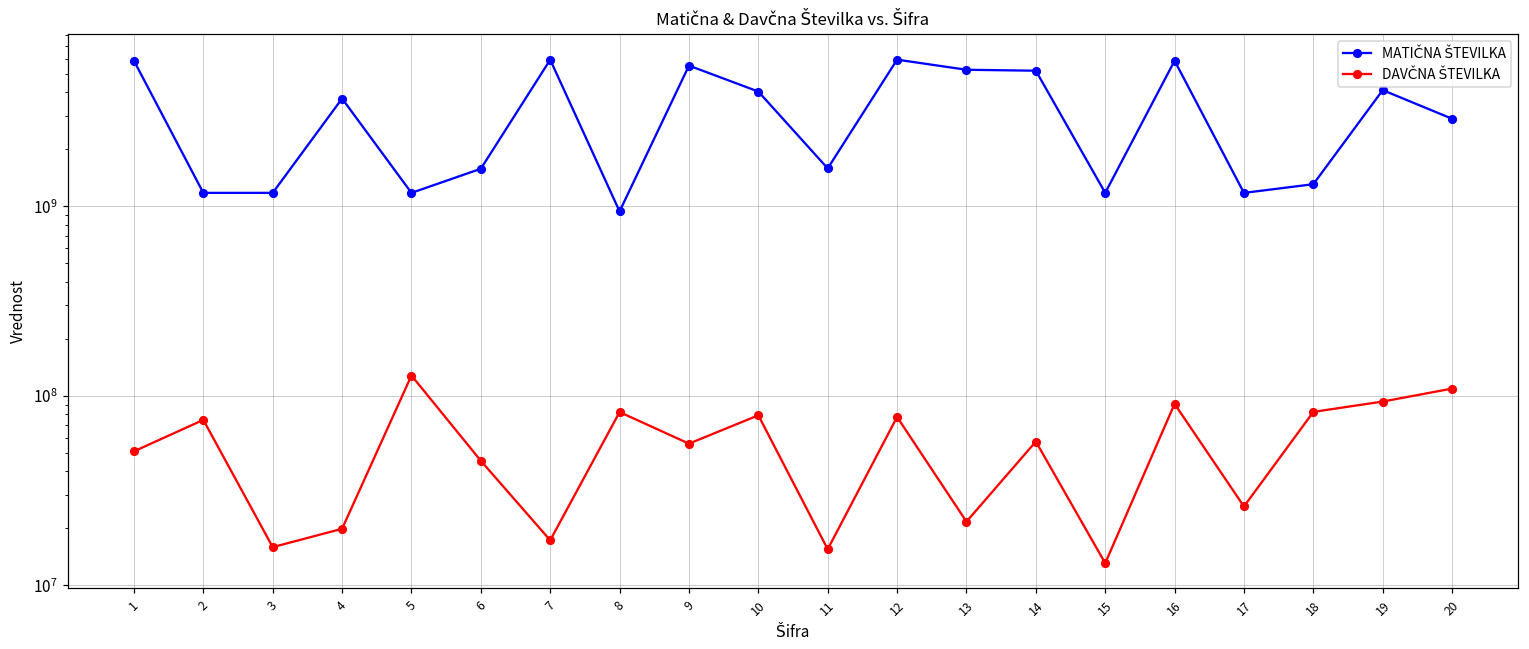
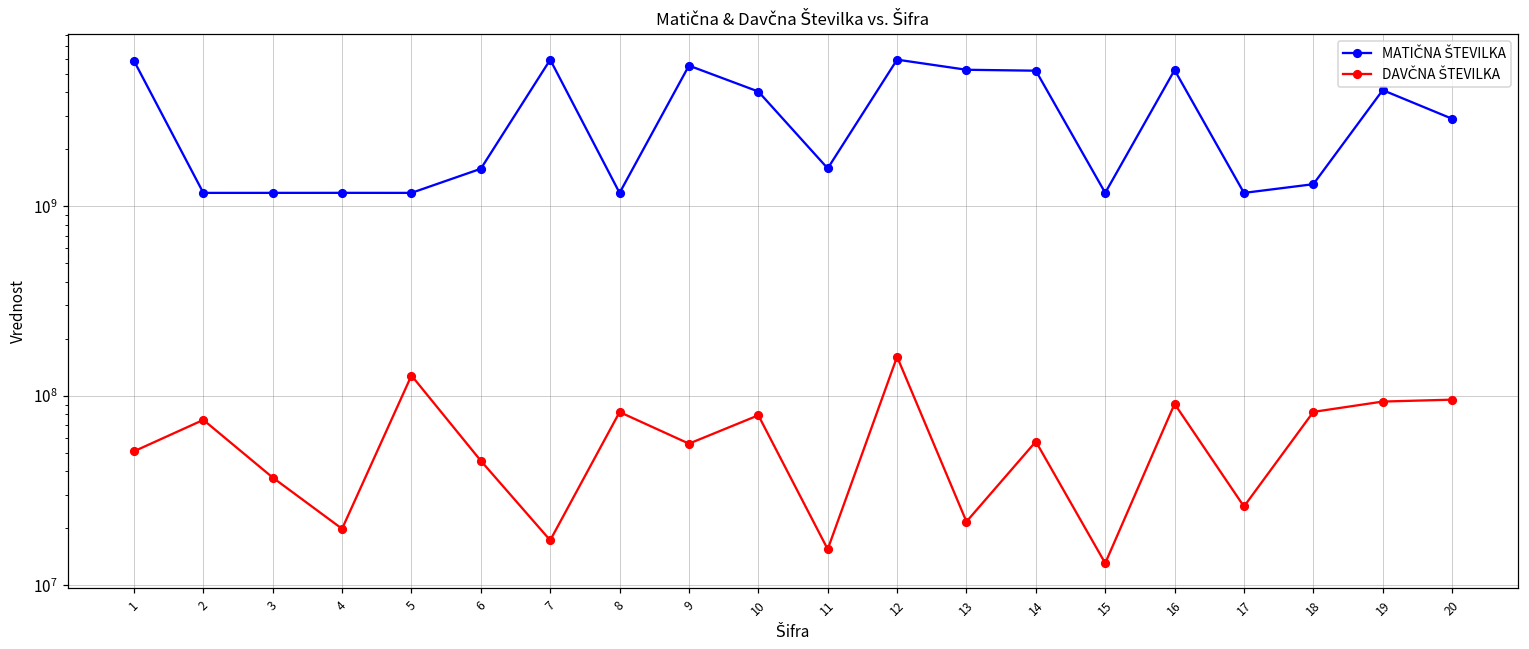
  {
    "MATIČNA ŠTEVILKA": {
      "1": 5900000000,
      "2": 1200000000,
      "3": 1200000000,
-     "4": 3700000000,
+     "4": 1200000000,
      "5": 1200000000,
      "6": 1600000000,
      "7": 5900000000,
-     "8": 900000000,
+     "8": 1200000000,
      "9": 5500000000,
      "10": 4000000000,
      "11": 1600000000,
      "12": 6000000000,
      "13": 5300000000,
      "14": 5200000000,
      "15": 1200000000,
-     "16": 5900000000,
+     "16": 5200000000,
      "17": 1200000000,
      "18": 1300000000,
      "19": 4100000000,
      "20": 2900000000
    },
    "DAVČNA ŠTEVILKA": {
      "1": 51000000,
      "2": 75000000,
-     "3": 16000000,
+     "3": 37000000,
      "4": 20000000,
      "5": 130000000,
      "6": 45000000,
      "7": 17000000,
      "8": 80000000,
      "9": 56000000,
      "10": 80000000,
      "11": 15000000,
-     "12": 80000000,
+     "12": 160000000,
      "13": 22000000,
      "14": 57000000,
      "15": 13000000,
      "16": 90000000,
      "17": 26000000,
      "18": 80000000,
      "19": 90000000,
-     "20": 110000000
+     "20": 100000000
    }
  }
